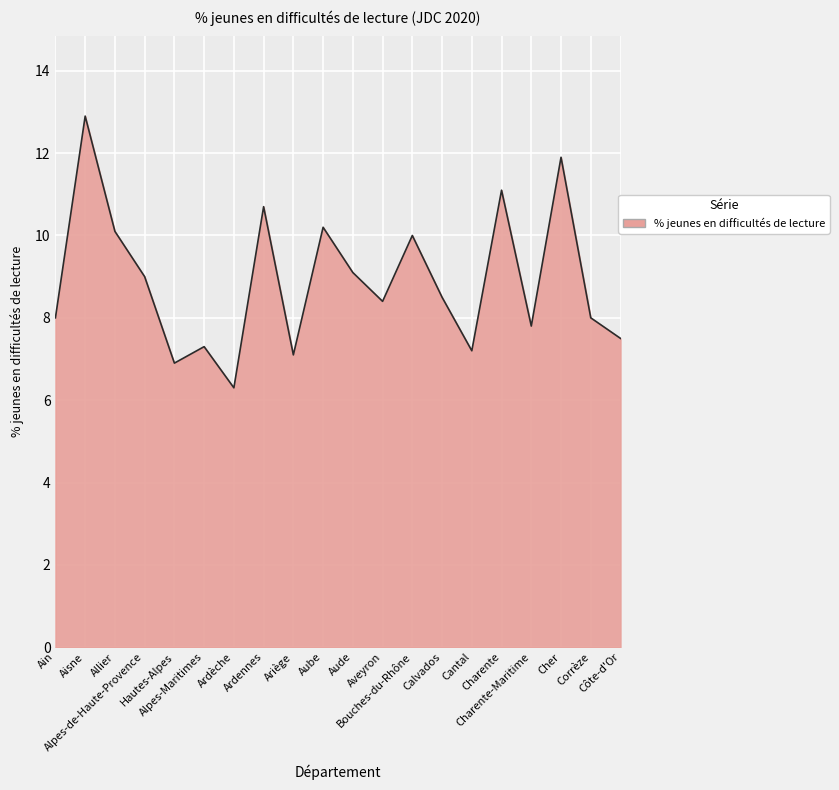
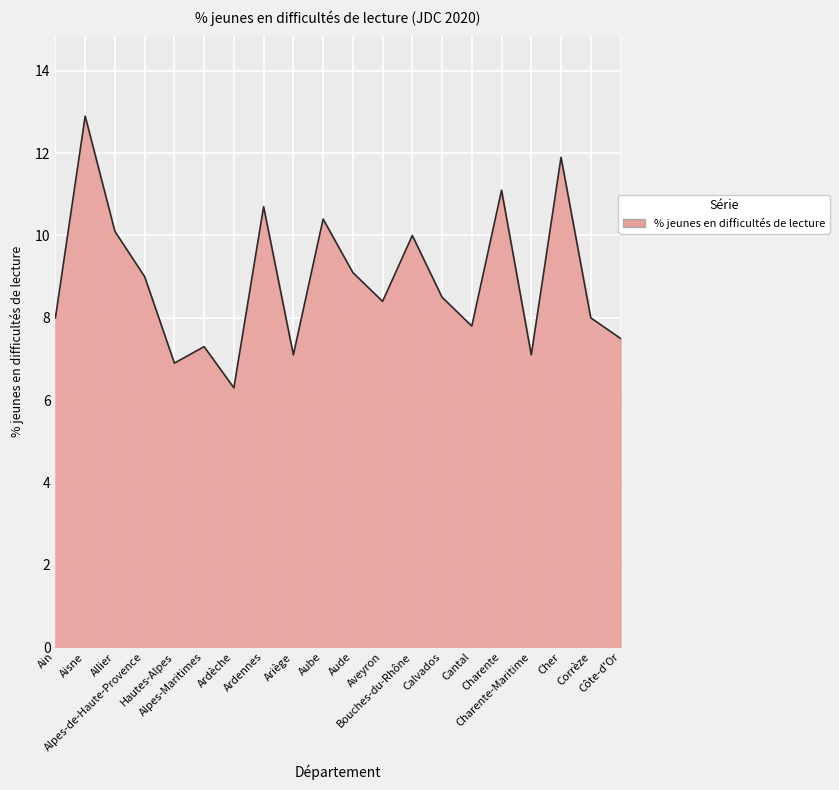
  {
    "Ain": 8.0,
    "Aisne": 12.9,
    "Allier": 10.1,
    "Alpes-de-Haute-Provence": 9.0,
    "Hautes-Alpes": 6.9,
    "Alpes-Maritimes": 7.3,
    "Ardèche": 6.3,
    "Ardennes": 10.7,
    "Ariège": 7.1,
-   "Aube": 10.2,
+   "Aube": 10.4,
    "Aude": 9.1,
    "Aveyron": 8.4,
    "Bouches-du-Rhône": 10.0,
    "Calvados": 8.5,
-   "Cantal": 7.2,
+   "Cantal": 7.8,
    "Charente": 11.1,
-   "Charente-Maritime": 7.8,
+   "Charente-Maritime": 7.1,
    "Cher": 11.9,
    "Corrèze": 8.0,
    "Côte-d'Or": 7.5
  }
